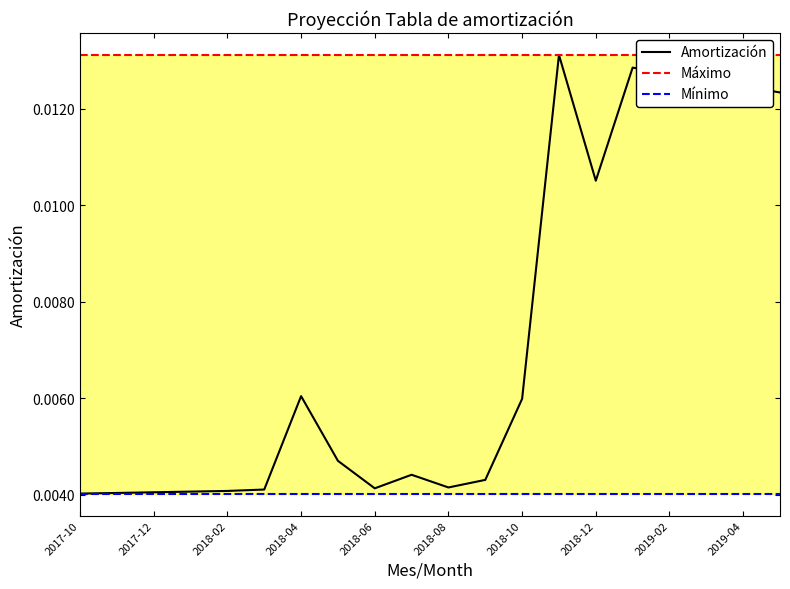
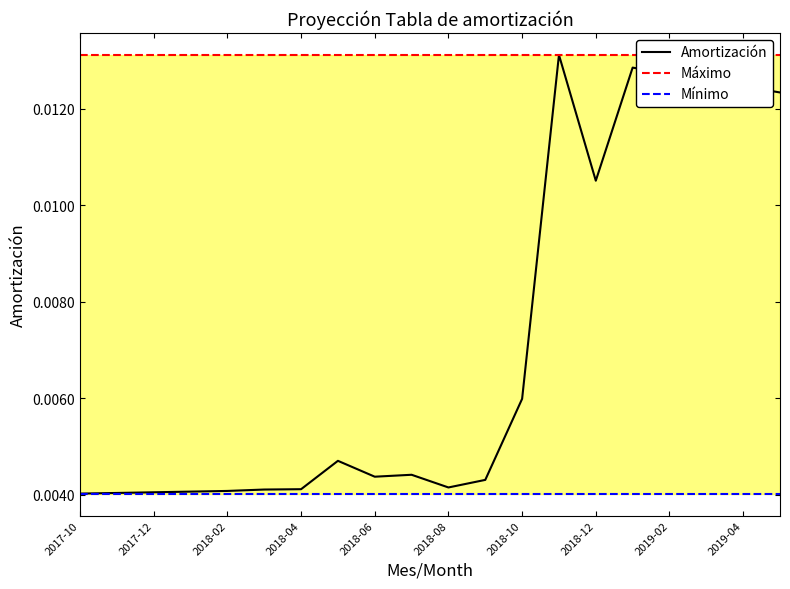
  {
    "Amortización": {
      "2018-02": 0.0041,
-     "2018-04": 0.0060,
-     "2018-06": 0.0041,
+     "2018-04": 0.0041,
+     "2018-06": 0.0044,
      "2018-08": 0.0042,
      "2018-10": 0.0060,
      "2018-12": 0.0105
    },
    "Máximo": {
      "2017-10": 0.0131,
      "2017-12": 0.0131,
      "2018-02": 0.0131,
      "2018-04": 0.0131,
      "2018-06": 0.0131,
      "2018-08": 0.0131,
      "2018-10": 0.0131,
      "2018-12": 0.0131
    },
    "Mínimo": {
      "2018-02": 0.0040,
      "2018-04": 0.0040,
      "2018-06": 0.0040,
      "2018-08": 0.0040,
      "2018-10": 0.0040,
      "2018-12": 0.0040,
      "2019-02": 0.0040,
      "2019-04": 0.0040
    }
  }
